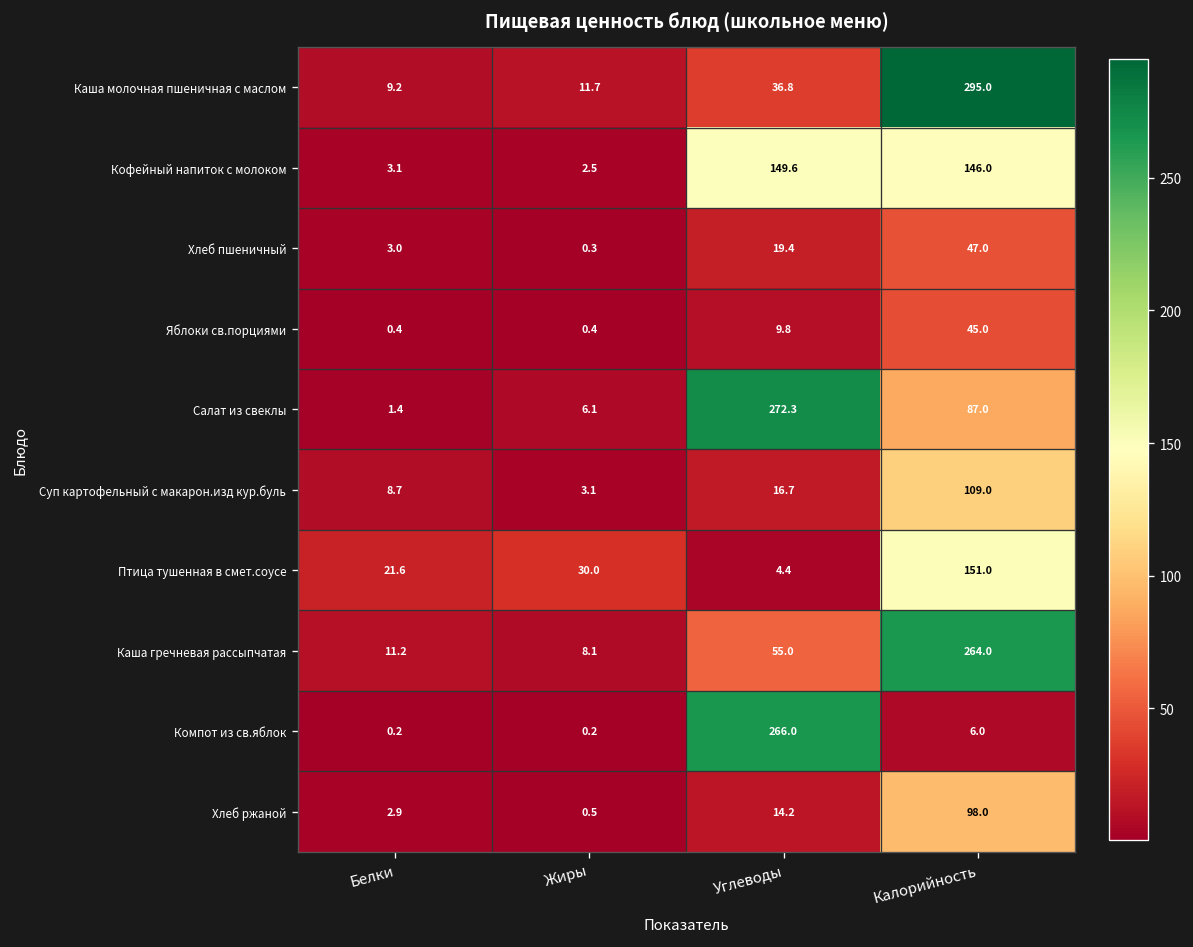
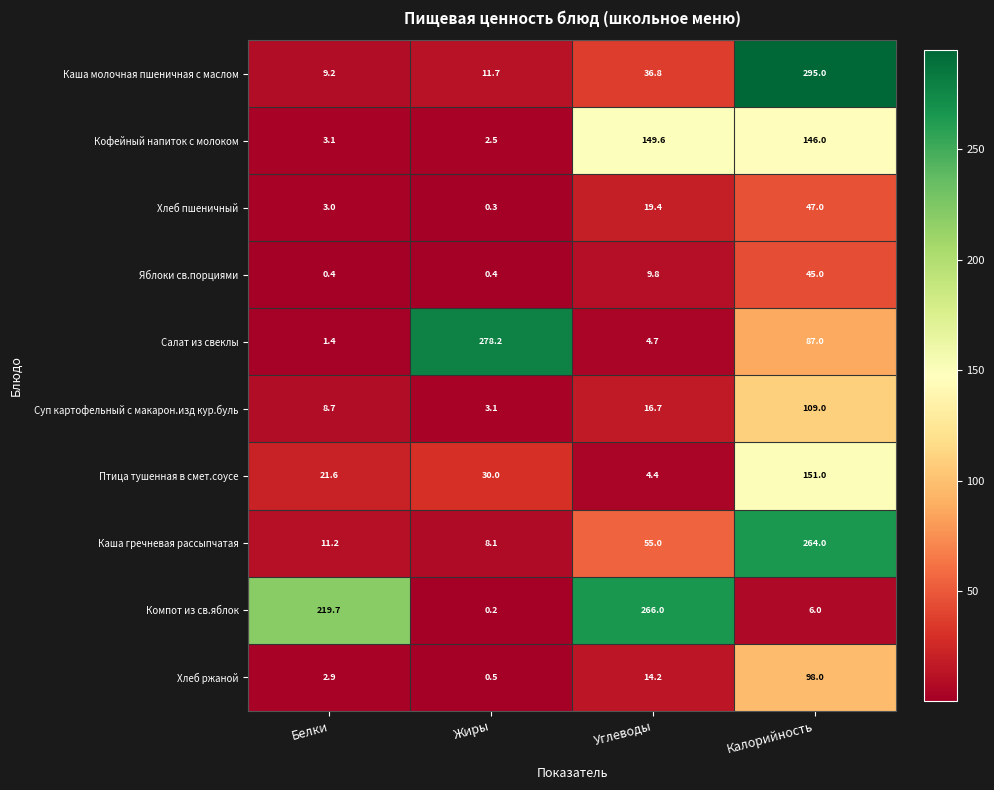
  {
    "Каша молочная пшеничная с маслом": {
      "Белки": 9.2,
      "Жиры": 11.7,
      "Углеводы": 36.8,
      "Калорийность": 295.0
    },
    "Кофейный напиток с молоком": {
      "Белки": 3.1,
      "Жиры": 2.5,
      "Углеводы": 149.6,
      "Калорийность": 146.0
    },
    "Хлеб пшеничный": {
      "Белки": 3.0,
      "Жиры": 0.3,
      "Углеводы": 19.4,
      "Калорийность": 47.0
    },
    "Яблоки св.порциями": {
      "Белки": 0.4,
      "Жиры": 0.4,
      "Углеводы": 9.8,
      "Калорийность": 45.0
    },
    "Салат из свеклы": {
      "Белки": 1.4,
-     "Жиры": 6.1,
-     "Углеводы": 272.3,
+     "Жиры": 278.2,
+     "Углеводы": 4.7,
      "Калорийность": 87.0
    },
    "Суп картофельный с макарон.изд кур.буль": {
      "Белки": 8.7,
      "Жиры": 3.1,
      "Углеводы": 16.7,
      "Калорийность": 109.0
    },
    "Птица тушенная в смет.соусе": {
      "Белки": 21.6,
      "Жиры": 30.0,
      "Углеводы": 4.4,
      "Калорийность": 151.0
    },
    "Каша гречневая рассыпчатая": {
      "Белки": 11.2,
      "Жиры": 8.1,
      "Углеводы": 55.0,
      "Калорийность": 264.0
    },
    "Компот из св.яблок": {
-     "Белки": 0.2,
+     "Белки": 219.7,
      "Жиры": 0.2,
      "Углеводы": 266.0,
      "Калорийность": 6.0
    },
    "Хлеб ржаной": {
      "Белки": 2.9,
      "Жиры": 0.5,
      "Углеводы": 14.2,
      "Калорийность": 98.0
    }
  }
